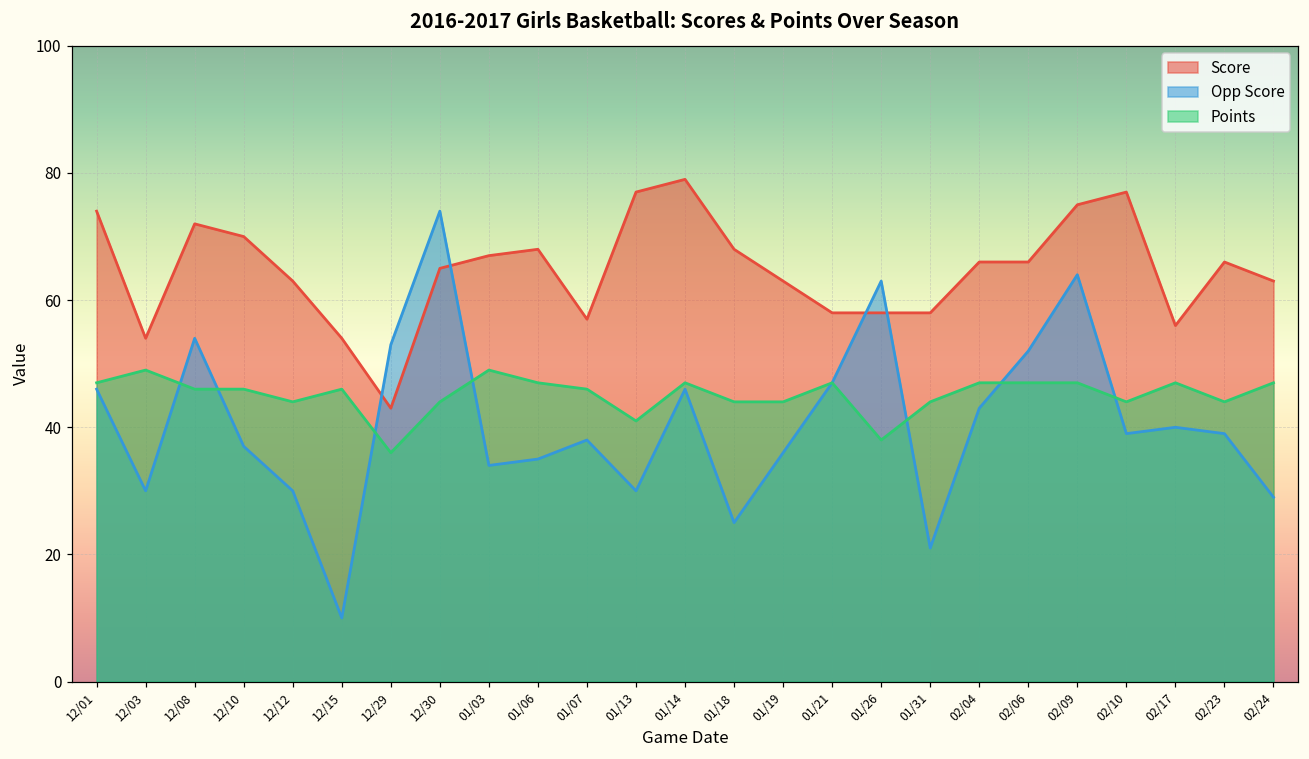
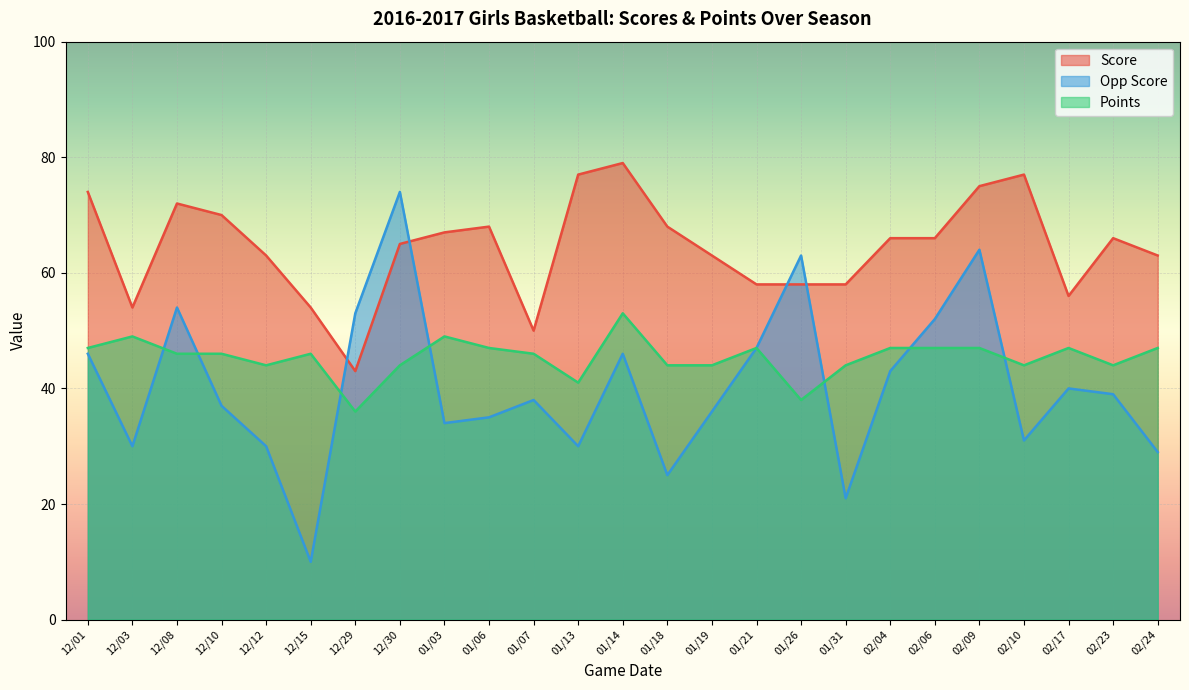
  {
    "Score": {
      "12/01": 74,
      "12/03": 54,
      "12/08": 72,
      "12/10": 70,
      "12/12": 63,
      "12/15": 54,
      "12/29": 43,
      "12/30": 65,
      "01/03": 67,
      "01/06": 68,
-     "01/07": 57,
+     "01/07": 50,
      "01/13": 77,
      "01/14": 79,
      "01/18": 68,
      "01/19": 63,
      "01/21": 58,
      "01/26": 58,
      "01/31": 58,
      "02/04": 66,
      "02/06": 66,
      "02/09": 75,
      "02/10": 77,
      "02/17": 56,
      "02/23": 66,
      "02/24": 63
    },
    "Opp Score": {
      "12/01": 46,
      "12/03": 30,
      "12/08": 54,
      "12/10": 37,
      "12/12": 30,
      "12/15": 10,
      "12/29": 53,
      "12/30": 74,
      "01/03": 34,
      "01/06": 35,
      "01/07": 38,
      "01/13": 30,
      "01/14": 46,
      "01/18": 25,
      "01/19": 36,
      "01/26": 63,
      "01/31": 21,
      "02/04": 43,
      "02/06": 52,
      "02/09": 64,
-     "02/10": 39,
+     "02/10": 31,
      "02/17": 40,
      "02/23": 39,
      "02/24": 29
    },
    "Points": {
      "12/01": 47,
      "12/03": 49,
      "12/08": 46,
      "12/10": 46,
      "12/12": 44,
      "12/15": 46,
      "12/29": 36,
      "12/30": 44,
      "01/03": 49,
      "01/06": 47,
      "01/07": 46,
      "01/13": 41,
-     "01/14": 47,
+     "01/14": 53,
      "01/18": 44,
      "01/19": 44,
      "01/26": 38,
      "01/31": 44,
      "02/04": 47,
      "02/06": 47,
      "02/09": 47,
      "02/10": 44,
      "02/17": 47,
      "02/23": 44,
      "02/24": 47
    }
  }
